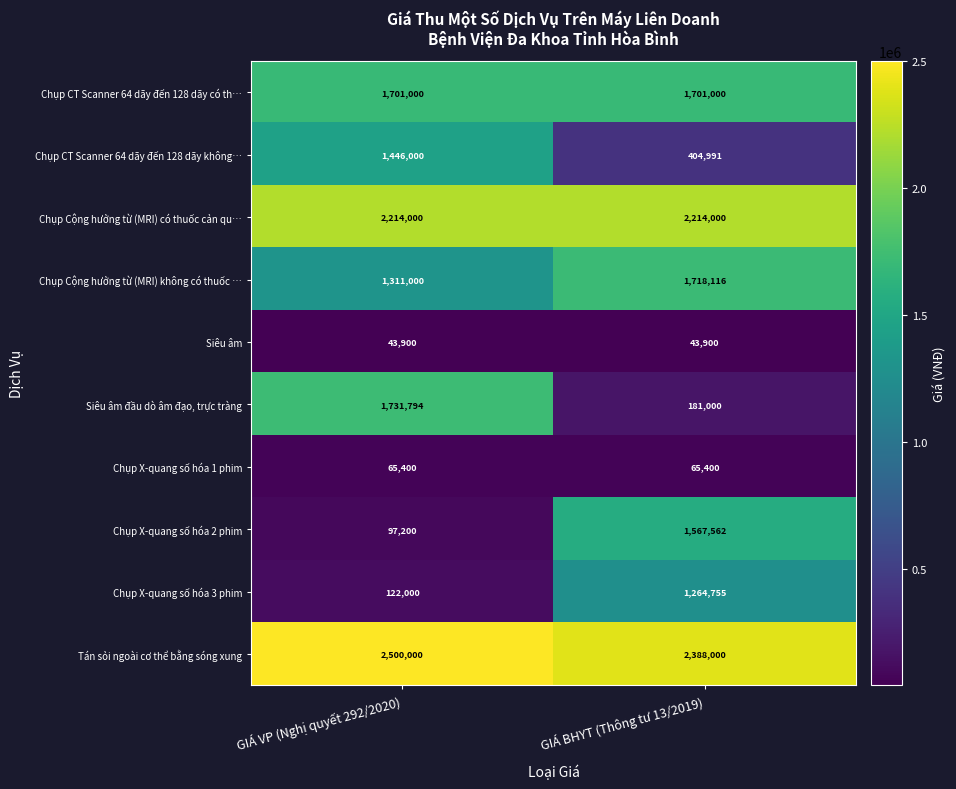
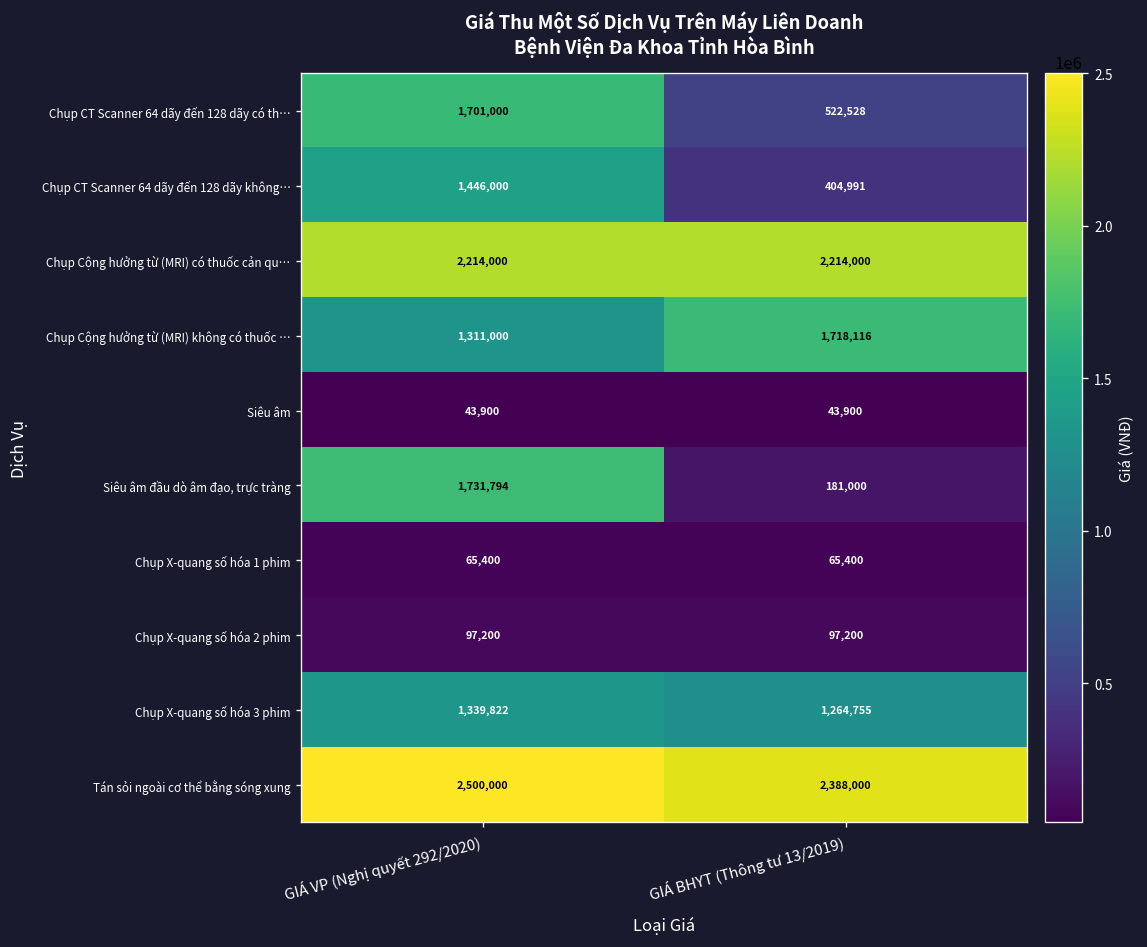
  {
    "Chụp CT Scanner 64 dãy đến 128 dãy có th…": {
      "GIÁ VP (Nghị quyết 292/2020)": "1,701,000",
-     "GIÁ BHYT (Thông tư 13/2019)": "1,701,000"
+     "GIÁ BHYT (Thông tư 13/2019)": "522,528"
    },
    "Chụp CT Scanner 64 dãy đến 128 dãy không…": {
      "GIÁ VP (Nghị quyết 292/2020)": "1,446,000",
      "GIÁ BHYT (Thông tư 13/2019)": "404,991"
    },
    "Chụp Cộng hưởng từ (MRI) có thuốc cản qu…": {
      "GIÁ VP (Nghị quyết 292/2020)": "2,214,000",
      "GIÁ BHYT (Thông tư 13/2019)": "2,214,000"
    },
    "Chụp Cộng hưởng từ (MRI) không có thuốc …": {
      "GIÁ VP (Nghị quyết 292/2020)": "1,311,000",
      "GIÁ BHYT (Thông tư 13/2019)": "1,718,116"
    },
    "Siêu âm": {
      "GIÁ VP (Nghị quyết 292/2020)": "43,900",
      "GIÁ BHYT (Thông tư 13/2019)": "43,900"
    },
    "Siêu âm đầu dò âm đạo, trực tràng": {
      "GIÁ VP (Nghị quyết 292/2020)": "1,731,794",
      "GIÁ BHYT (Thông tư 13/2019)": "181,000"
    },
    "Chụp X-quang số hóa 1 phim": {
      "GIÁ VP (Nghị quyết 292/2020)": "65,400",
      "GIÁ BHYT (Thông tư 13/2019)": "65,400"
    },
    "Chụp X-quang số hóa 2 phim": {
      "GIÁ VP (Nghị quyết 292/2020)": "97,200",
-     "GIÁ BHYT (Thông tư 13/2019)": "1,567,562"
+     "GIÁ BHYT (Thông tư 13/2019)": "97,200"
    },
    "Chụp X-quang số hóa 3 phim": {
-     "GIÁ VP (Nghị quyết 292/2020)": "122,000",
+     "GIÁ VP (Nghị quyết 292/2020)": "1,339,822",
      "GIÁ BHYT (Thông tư 13/2019)": "1,264,755"
    },
    "Tán sỏi ngoài cơ thể bằng sóng xung": {
      "GIÁ VP (Nghị quyết 292/2020)": "2,500,000",
      "GIÁ BHYT (Thông tư 13/2019)": "2,388,000"
    }
  }
